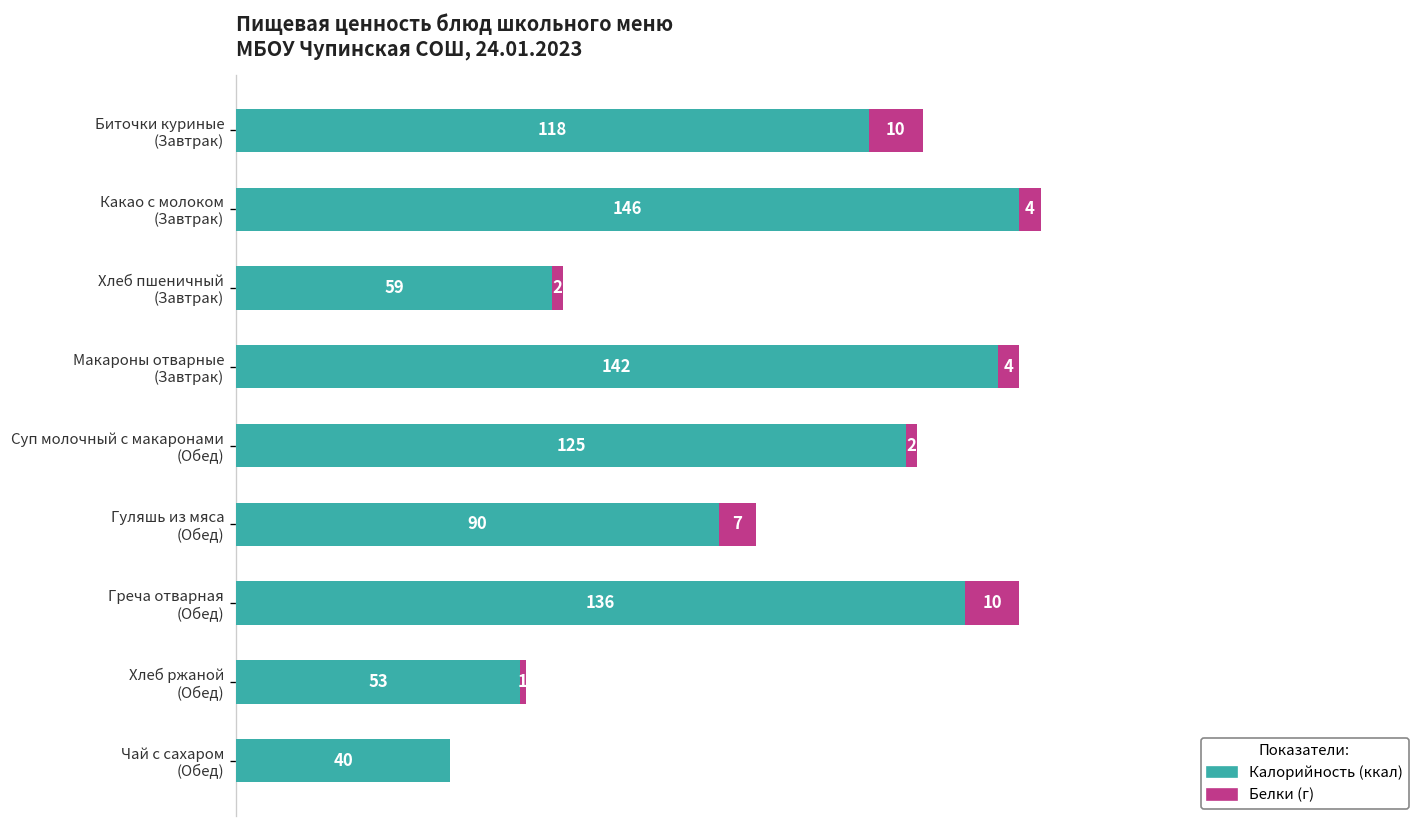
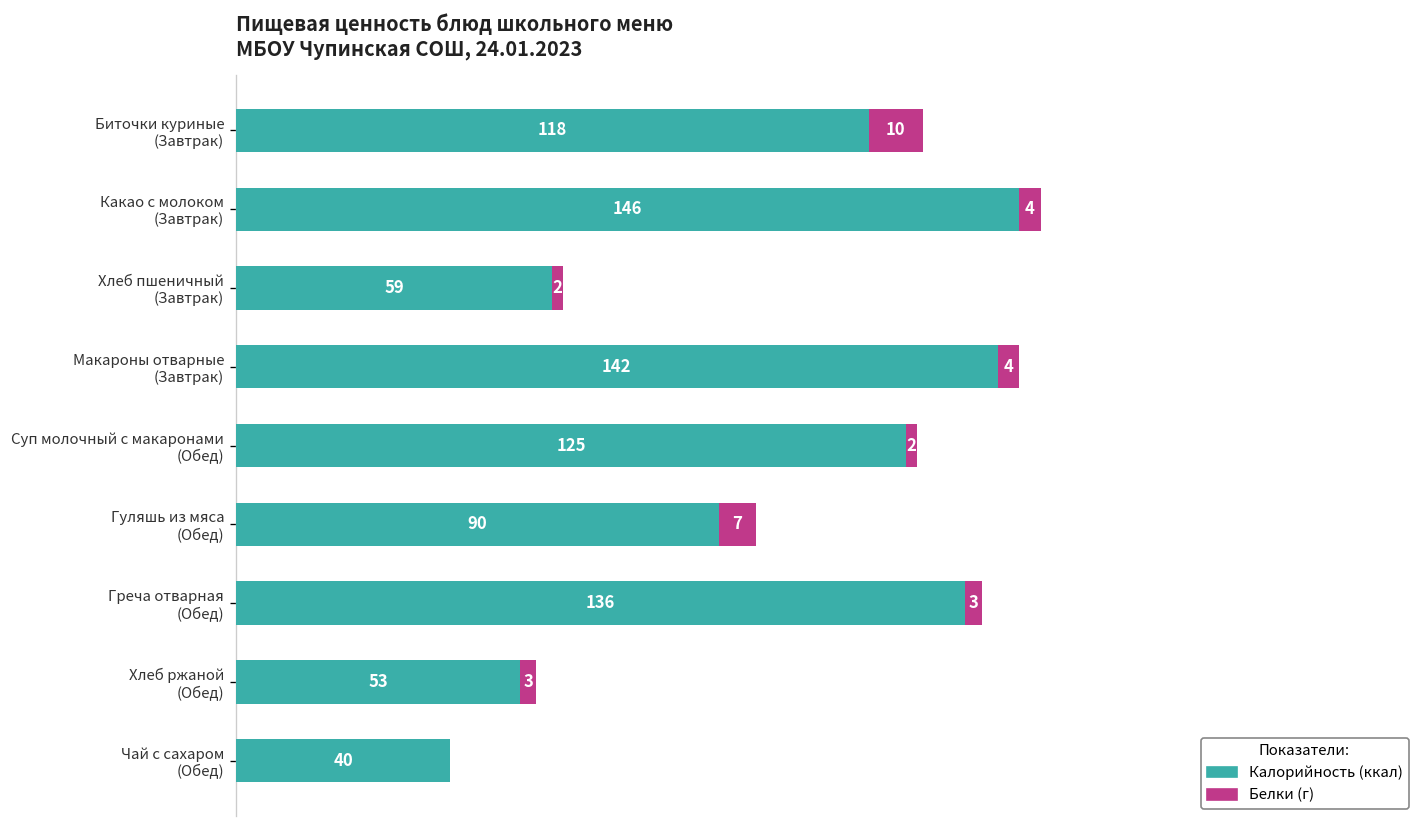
  {
    "Калорийность (ккал)": {
      "Биточки куриные (Завтрак)": 118,
      "Какао с молоком (Завтрак)": 146,
      "Хлеб пшеничный (Завтрак)": 59,
      "Макароны отварные (Завтрак)": 142,
      "Суп молочный с макаронами (Обед)": 125,
      "Гуляшь из мяса (Обед)": 90,
      "Греча отварная (Обед)": 136,
      "Хлеб ржаной (Обед)": 53,
      "Чай с сахаром (Обед)": 40
    },
    "Белки (г)": {
      "Биточки куриные (Завтрак)": 10,
      "Какао с молоком (Завтрак)": 4,
      "Хлеб пшеничный (Завтрак)": 2,
      "Макароны отварные (Завтрак)": 4,
      "Суп молочный с макаронами (Обед)": 2,
      "Гуляшь из мяса (Обед)": 7,
-     "Греча отварная (Обед)": 10,
-     "Хлеб ржаной (Обед)": 1
+     "Греча отварная (Обед)": 3,
+     "Хлеб ржаной (Обед)": 3
    }
  }
